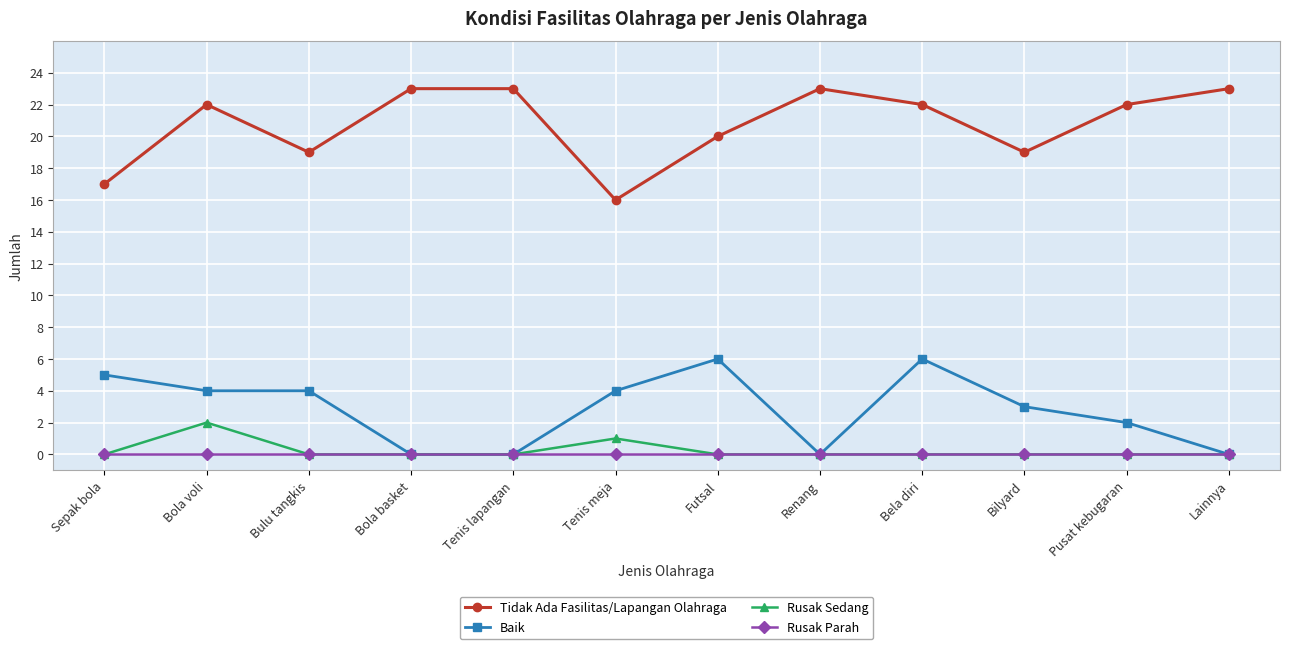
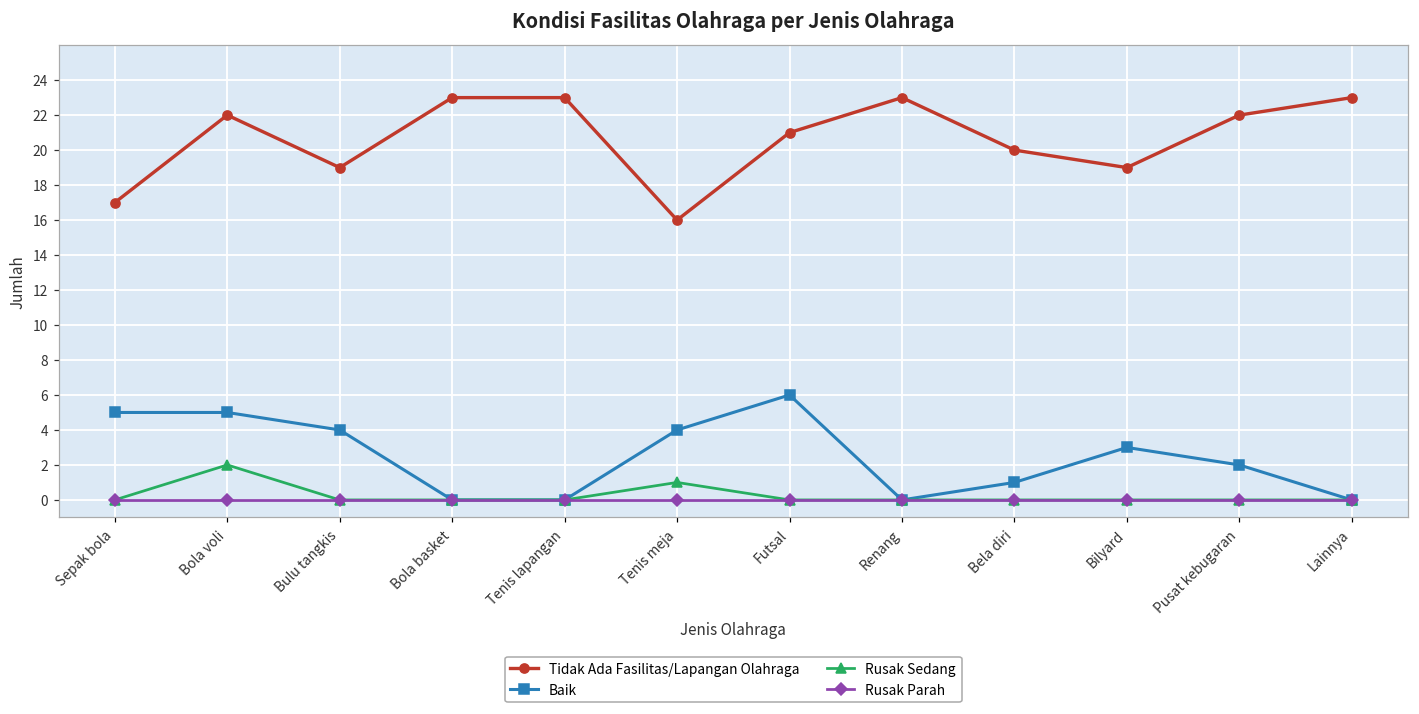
  {
    "Tidak Ada Fasilitas/Lapangan Olahraga": {
      "Sepak bola": 17,
      "Bola voli": 22,
      "Bulu tangkis": 19,
      "Bola basket": 23,
      "Tenis lapangan": 23,
      "Tenis meja": 16,
-     "Futsal": 20,
+     "Futsal": 21,
      "Renang": 23,
-     "Bela diri": 22,
+     "Bela diri": 20,
      "Bilyard": 19,
      "Pusat kebugaran": 22,
      "Lainnya": 23
    },
    "Baik": {
      "Sepak bola": 5,
-     "Bola voli": 4,
+     "Bola voli": 5,
      "Bulu tangkis": 4,
      "Tenis meja": 4,
      "Futsal": 6,
-     "Bela diri": 6,
+     "Bela diri": 1,
      "Bilyard": 3,
      "Pusat kebugaran": 2
    },
    "Rusak Sedang": {
      "Bola voli": 2,
      "Tenis meja": 1
    },
    "Rusak Parah": {
      "Bola voli": 0,
      "Tenis meja": 0
    }
  }
